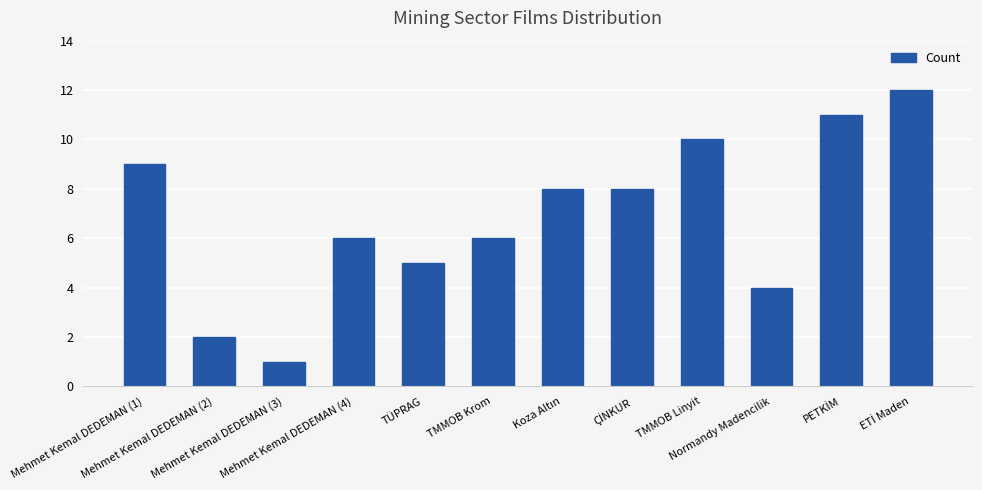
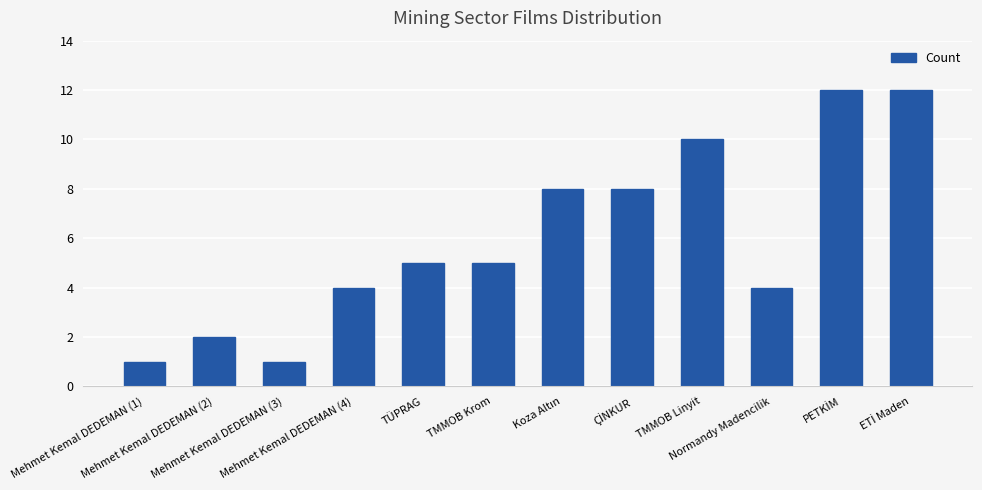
  {
-   "Mehmet Kemal DEDEMAN (1)": 9,
+   "Mehmet Kemal DEDEMAN (1)": 1,
    "Mehmet Kemal DEDEMAN (2)": 2,
    "Mehmet Kemal DEDEMAN (3)": 1,
-   "Mehmet Kemal DEDEMAN (4)": 6,
+   "Mehmet Kemal DEDEMAN (4)": 4,
    "TÜPRAG": 5,
-   "TMMOB Krom": 6,
+   "TMMOB Krom": 5,
    "Koza Altın": 8,
    "ÇİNKUR": 8,
    "TMMOB Linyit": 10,
    "Normandy Madencilik": 4,
-   "PETKİM": 11,
+   "PETKİM": 12,
    "ETİ Maden": 12
  }
